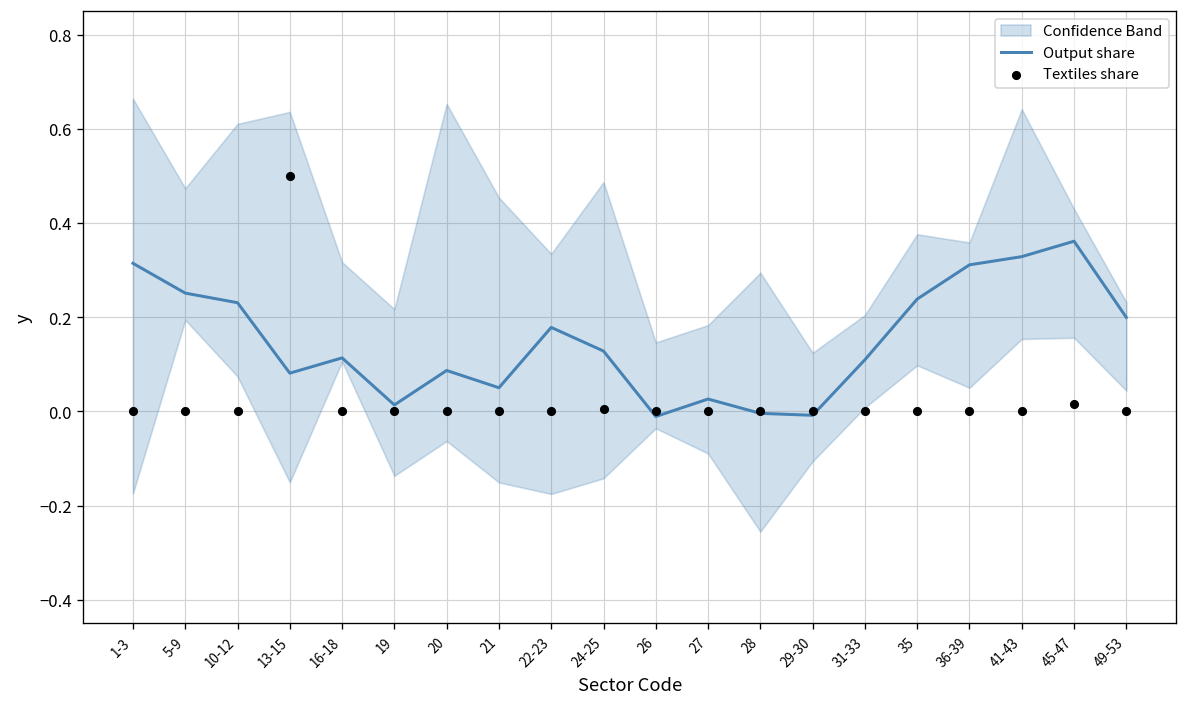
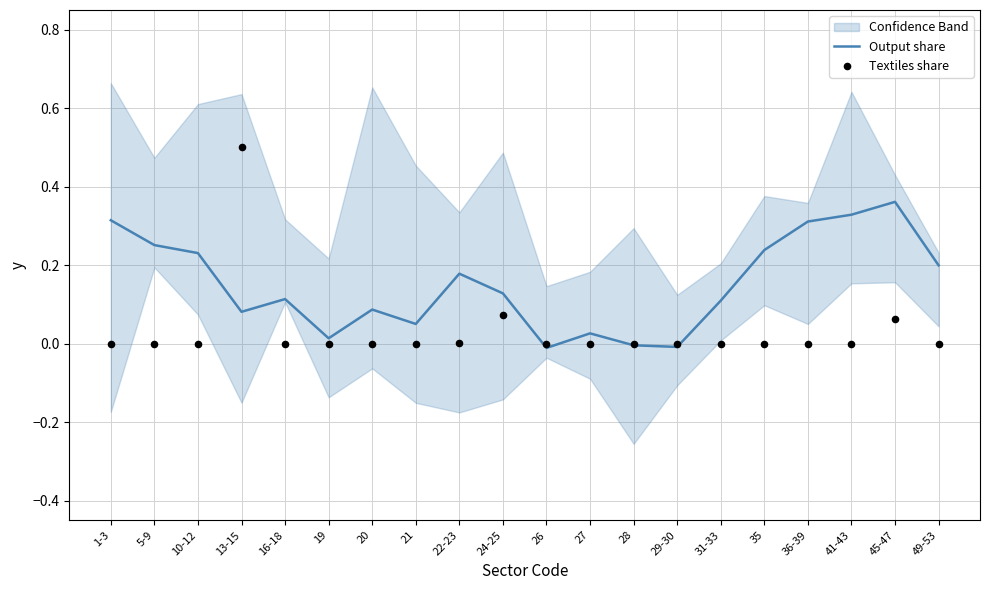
  {
    "Textiles share": {
-     "24-25": 0.01,
-     "45-47": 0.02
+     "24-25": 0.07,
+     "45-47": 0.06
    }
  }
